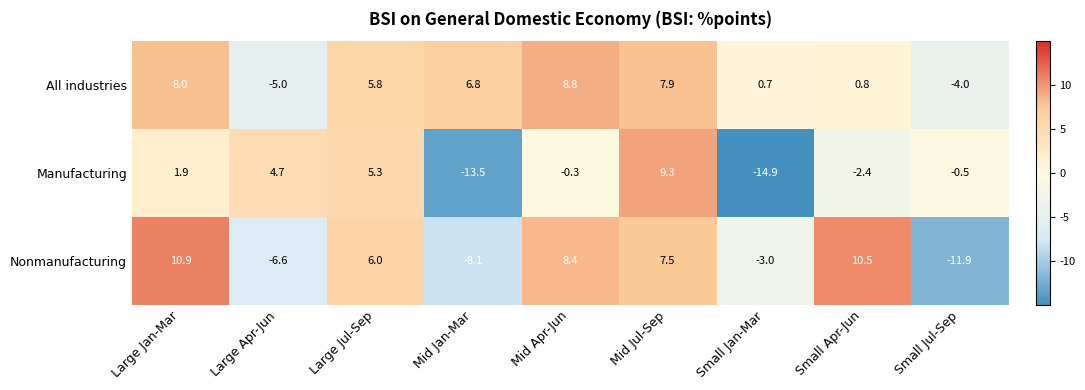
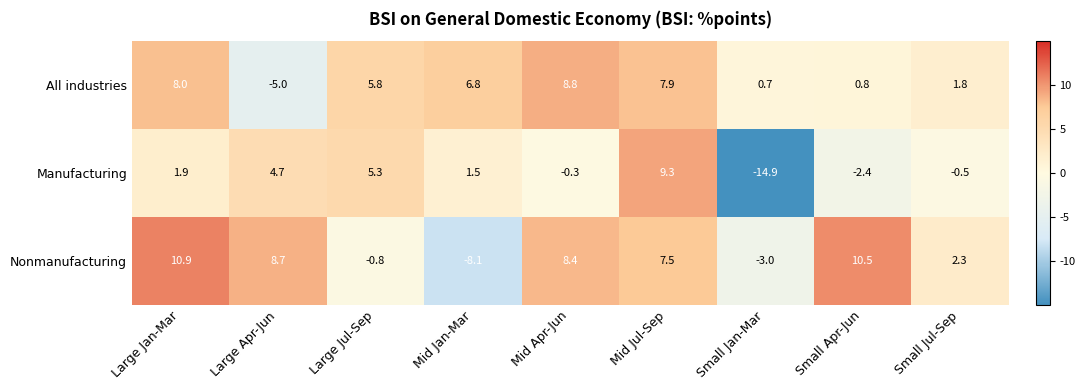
  {
    "All industries": {
      "Large Jan-Mar": 8.0,
      "Large Apr-Jun": -5.0,
      "Large Jul-Sep": 5.8,
      "Mid Jan-Mar": 6.8,
      "Mid Apr-Jun": 8.8,
      "Mid Jul-Sep": 7.9,
      "Small Jan-Mar": 0.7,
      "Small Apr-Jun": 0.8,
-     "Small Jul-Sep": -4.0
+     "Small Jul-Sep": 1.8
    },
    "Manufacturing": {
      "Large Jan-Mar": 1.9,
      "Large Apr-Jun": 4.7,
      "Large Jul-Sep": 5.3,
-     "Mid Jan-Mar": -13.5,
+     "Mid Jan-Mar": 1.5,
      "Mid Apr-Jun": -0.3,
      "Mid Jul-Sep": 9.3,
      "Small Jan-Mar": -14.9,
      "Small Apr-Jun": -2.4,
      "Small Jul-Sep": -0.5
    },
    "Nonmanufacturing": {
      "Large Jan-Mar": 10.9,
-     "Large Apr-Jun": -6.6,
-     "Large Jul-Sep": 6.0,
+     "Large Apr-Jun": 8.7,
+     "Large Jul-Sep": -0.8,
      "Mid Jan-Mar": -8.1,
      "Mid Apr-Jun": 8.4,
      "Mid Jul-Sep": 7.5,
      "Small Jan-Mar": -3.0,
      "Small Apr-Jun": 10.5,
-     "Small Jul-Sep": -11.9
+     "Small Jul-Sep": 2.3
    }
  }
